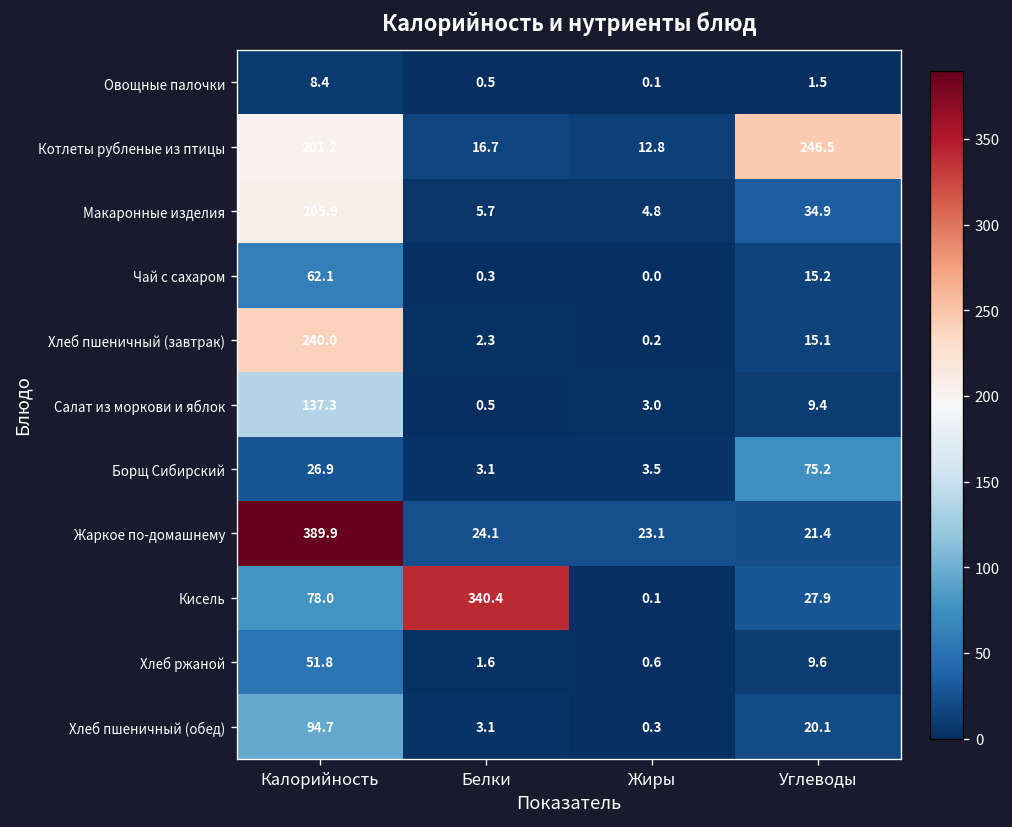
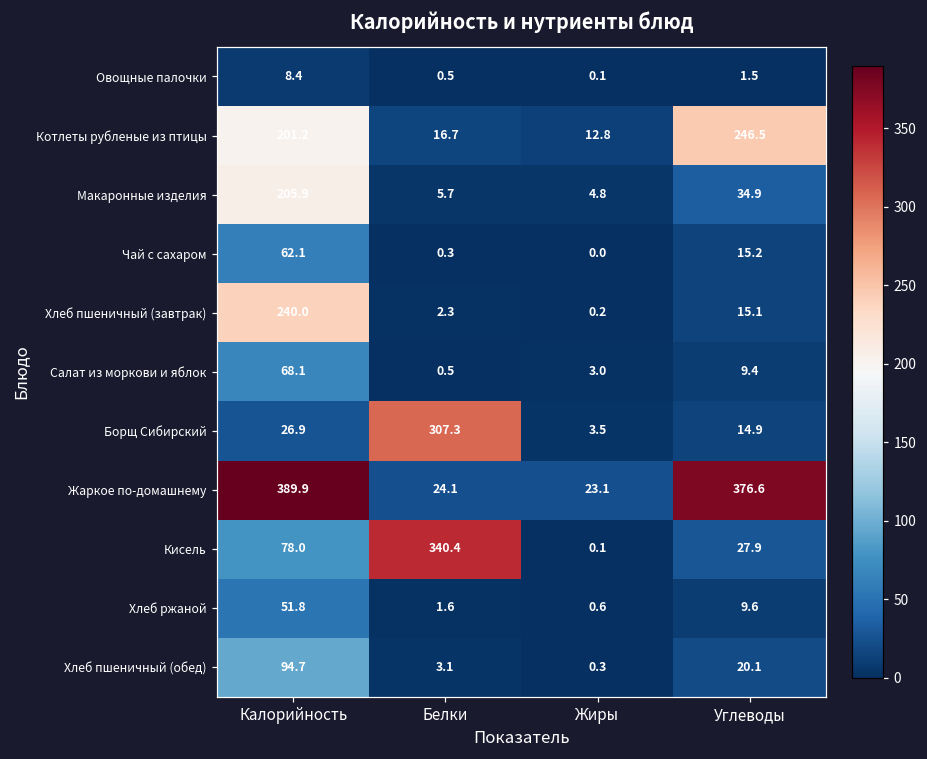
  {
    "Овощные палочки": {
      "Калорийность": 8.4,
      "Белки": 0.5,
      "Жиры": 0.1,
      "Углеводы": 1.5
    },
    "Котлеты рубленые из птицы": {
      "Белки": 16.7,
      "Жиры": 12.8,
      "Углеводы": 246.5
    },
    "Макаронные изделия": {
      "Белки": 5.7,
      "Жиры": 4.8,
      "Углеводы": 34.9
    },
    "Чай с сахаром": {
      "Калорийность": 62.1,
      "Белки": 0.3,
      "Жиры": 0.0,
      "Углеводы": 15.2
    },
    "Хлеб пшеничный (завтрак)": {
      "Калорийность": 240.0,
      "Белки": 2.3,
      "Жиры": 0.2,
      "Углеводы": 15.1
    },
    "Салат из моркови и яблок": {
-     "Калорийность": 137.3,
+     "Калорийность": 68.1,
      "Белки": 0.5,
      "Жиры": 3.0,
      "Углеводы": 9.4
    },
    "Борщ Сибирский": {
      "Калорийность": 26.9,
-     "Белки": 3.1,
+     "Белки": 307.3,
      "Жиры": 3.5,
-     "Углеводы": 75.2
+     "Углеводы": 14.9
    },
    "Жаркое по-домашнему": {
      "Калорийность": 389.9,
      "Белки": 24.1,
      "Жиры": 23.1,
-     "Углеводы": 21.4
+     "Углеводы": 376.6
    },
    "Кисель": {
      "Калорийность": 78.0,
      "Белки": 340.4,
      "Жиры": 0.1,
      "Углеводы": 27.9
    },
    "Хлеб ржаной": {
      "Калорийность": 51.8,
      "Белки": 1.6,
      "Жиры": 0.6,
      "Углеводы": 9.6
    },
    "Хлеб пшеничный (обед)": {
      "Калорийность": 94.7,
      "Белки": 3.1,
      "Жиры": 0.3,
      "Углеводы": 20.1
    }
  }
